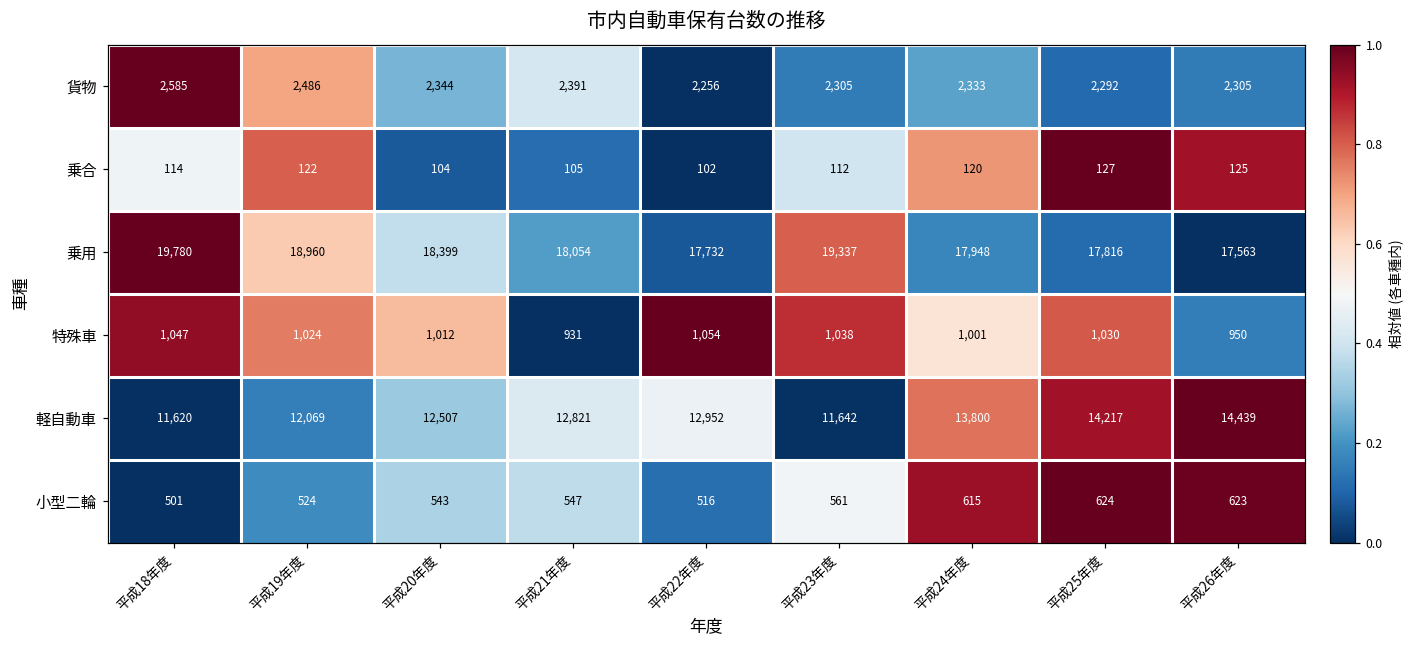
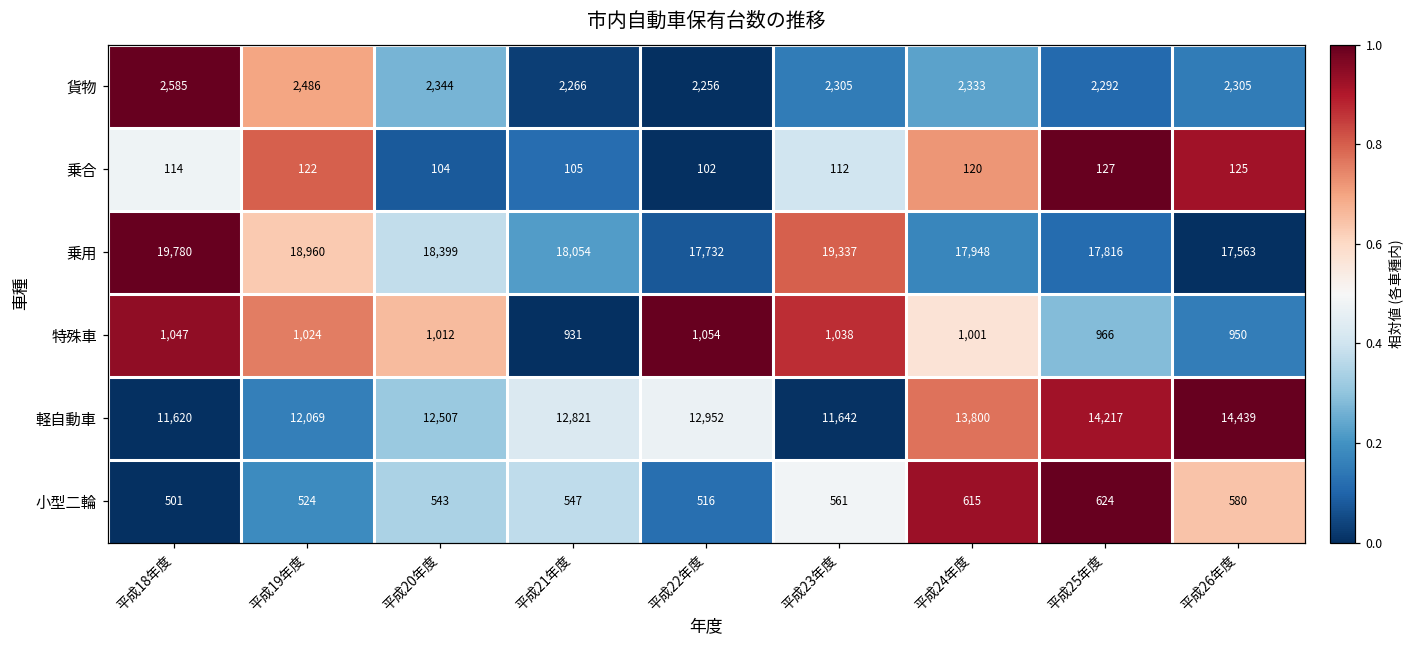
  {
    "貨物": {
      "平成18年度": "2,585",
      "平成19年度": "2,486",
      "平成20年度": "2,344",
-     "平成21年度": "2,391",
+     "平成21年度": "2,266",
      "平成22年度": "2,256",
      "平成23年度": "2,305",
      "平成24年度": "2,333",
      "平成25年度": "2,292",
      "平成26年度": "2,305"
    },
    "乗合": {
      "平成18年度": "114",
      "平成19年度": "122",
      "平成20年度": "104",
      "平成21年度": "105",
      "平成22年度": "102",
      "平成23年度": "112",
      "平成24年度": "120",
      "平成25年度": "127",
      "平成26年度": "125"
    },
    "乗用": {
      "平成18年度": "19,780",
      "平成19年度": "18,960",
      "平成20年度": "18,399",
      "平成21年度": "18,054",
      "平成22年度": "17,732",
      "平成23年度": "19,337",
      "平成24年度": "17,948",
      "平成25年度": "17,816",
      "平成26年度": "17,563"
    },
    "特殊車": {
      "平成18年度": "1,047",
      "平成19年度": "1,024",
      "平成20年度": "1,012",
      "平成21年度": "931",
      "平成22年度": "1,054",
      "平成23年度": "1,038",
      "平成24年度": "1,001",
-     "平成25年度": "1,030",
+     "平成25年度": "966",
      "平成26年度": "950"
    },
    "軽自動車": {
      "平成18年度": "11,620",
      "平成19年度": "12,069",
      "平成20年度": "12,507",
      "平成21年度": "12,821",
      "平成22年度": "12,952",
      "平成23年度": "11,642",
      "平成24年度": "13,800",
      "平成25年度": "14,217",
      "平成26年度": "14,439"
    },
    "小型二輪": {
      "平成18年度": "501",
      "平成19年度": "524",
      "平成20年度": "543",
      "平成21年度": "547",
      "平成22年度": "516",
      "平成23年度": "561",
      "平成24年度": "615",
      "平成25年度": "624",
-     "平成26年度": "623"
+     "平成26年度": "580"
    }
  }
